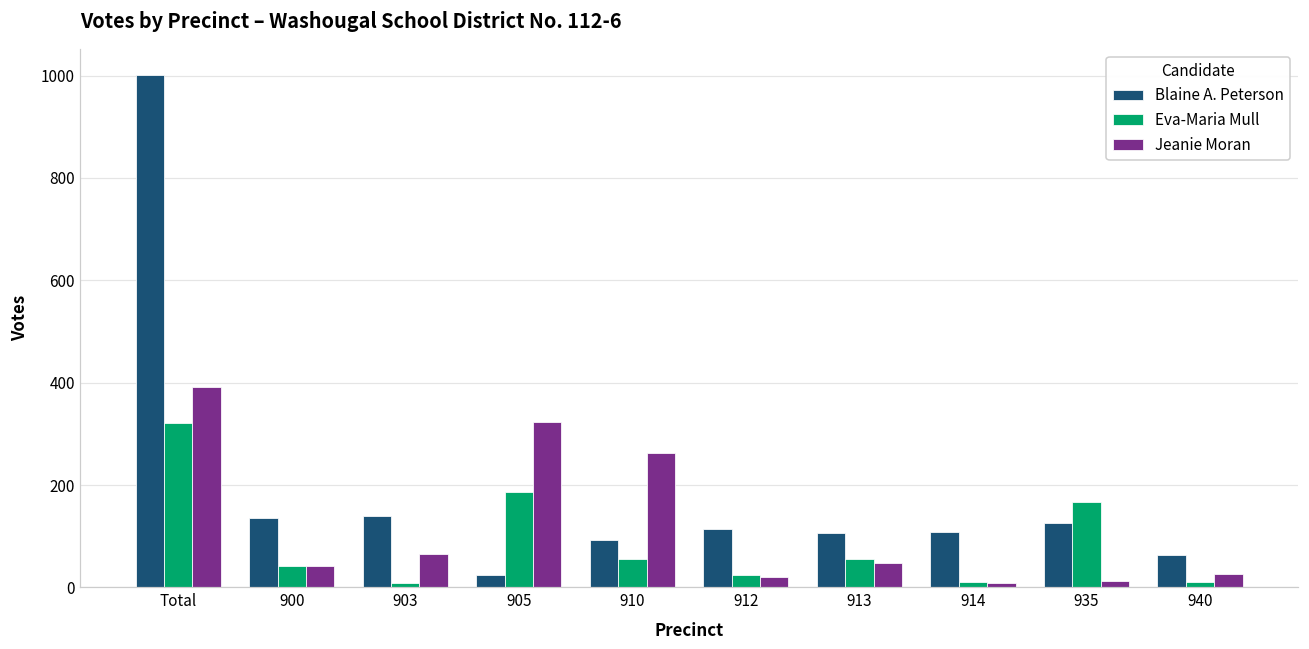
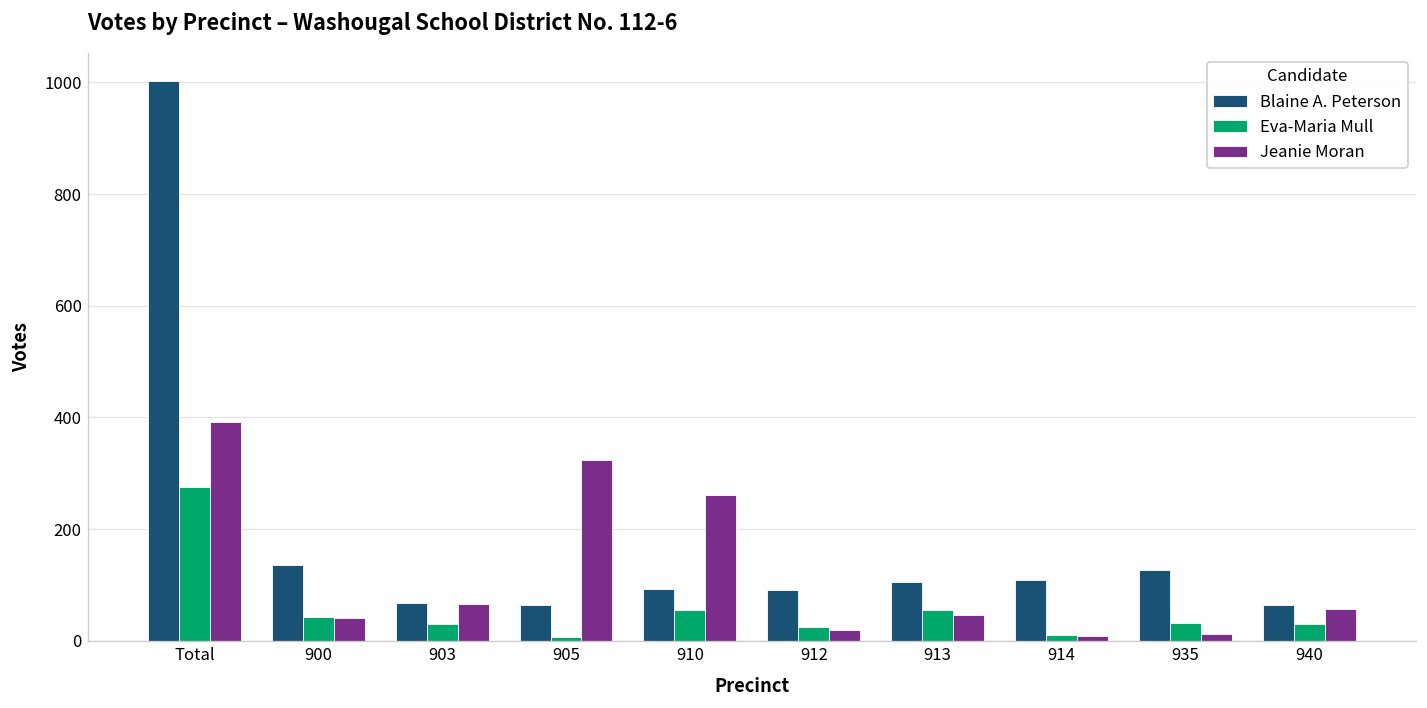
  {
    "Blaine A. Peterson": {
      "Total": 1000,
      "900": 140,
-     "903": 140,
-     "905": 20,
+     "903": 70,
+     "905": 60,
      "910": 90,
-     "912": 110,
+     "912": 90,
      "913": 110,
      "914": 110,
      "935": 130,
      "940": 60
    },
    "Eva-Maria Mull": {
-     "Total": 320,
+     "Total": 280,
      "900": 40,
-     "903": 10,
-     "905": 190,
+     "903": 30,
+     "905": 10,
      "910": 60,
      "912": 30,
      "913": 60,
      "914": 10,
-     "935": 170,
-     "940": 10
+     "935": 30,
+     "940": 30
    },
    "Jeanie Moran": {
      "Total": 390,
      "900": 40,
      "903": 70,
      "905": 320,
      "910": 260,
      "912": 20,
      "913": 50,
      "914": 10,
      "935": 10,
-     "940": 30
+     "940": 60
    }
  }
